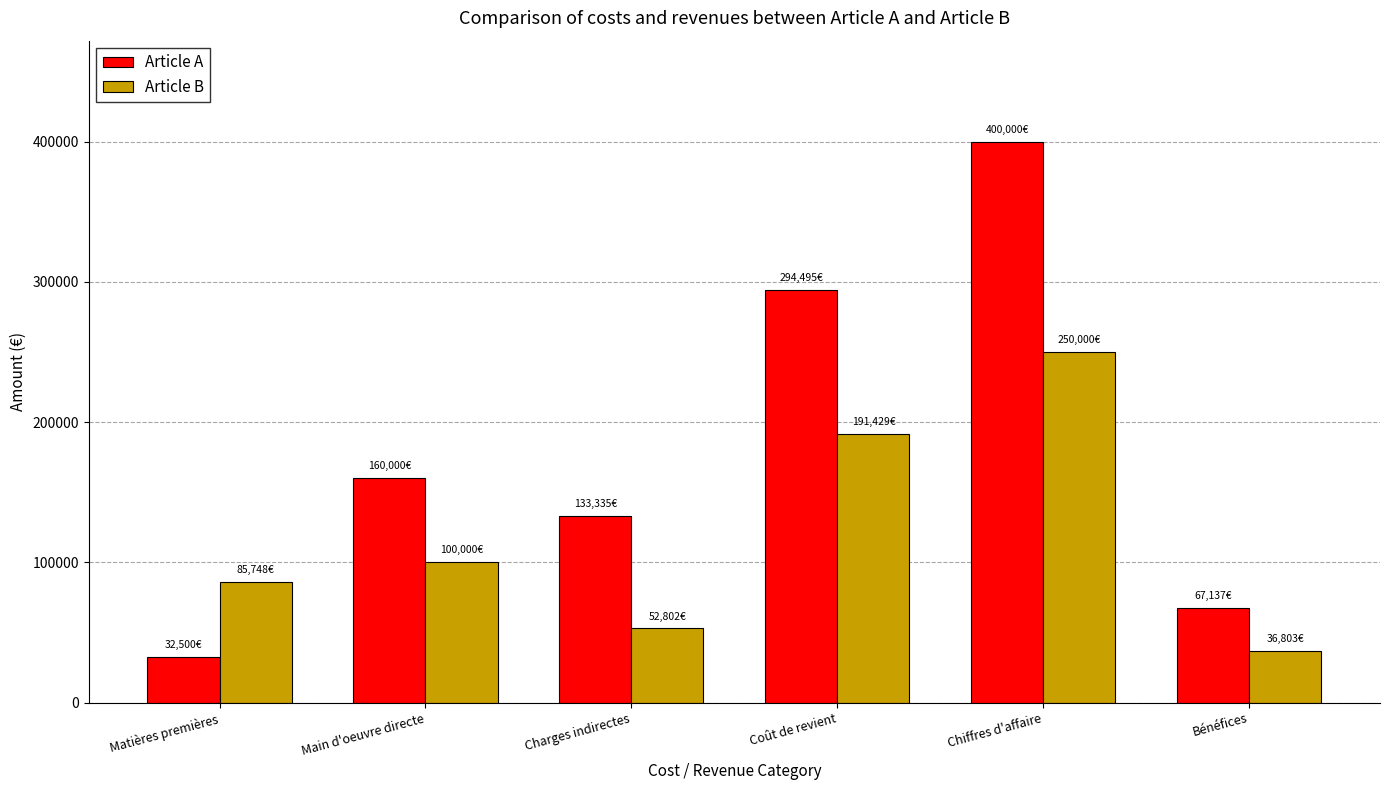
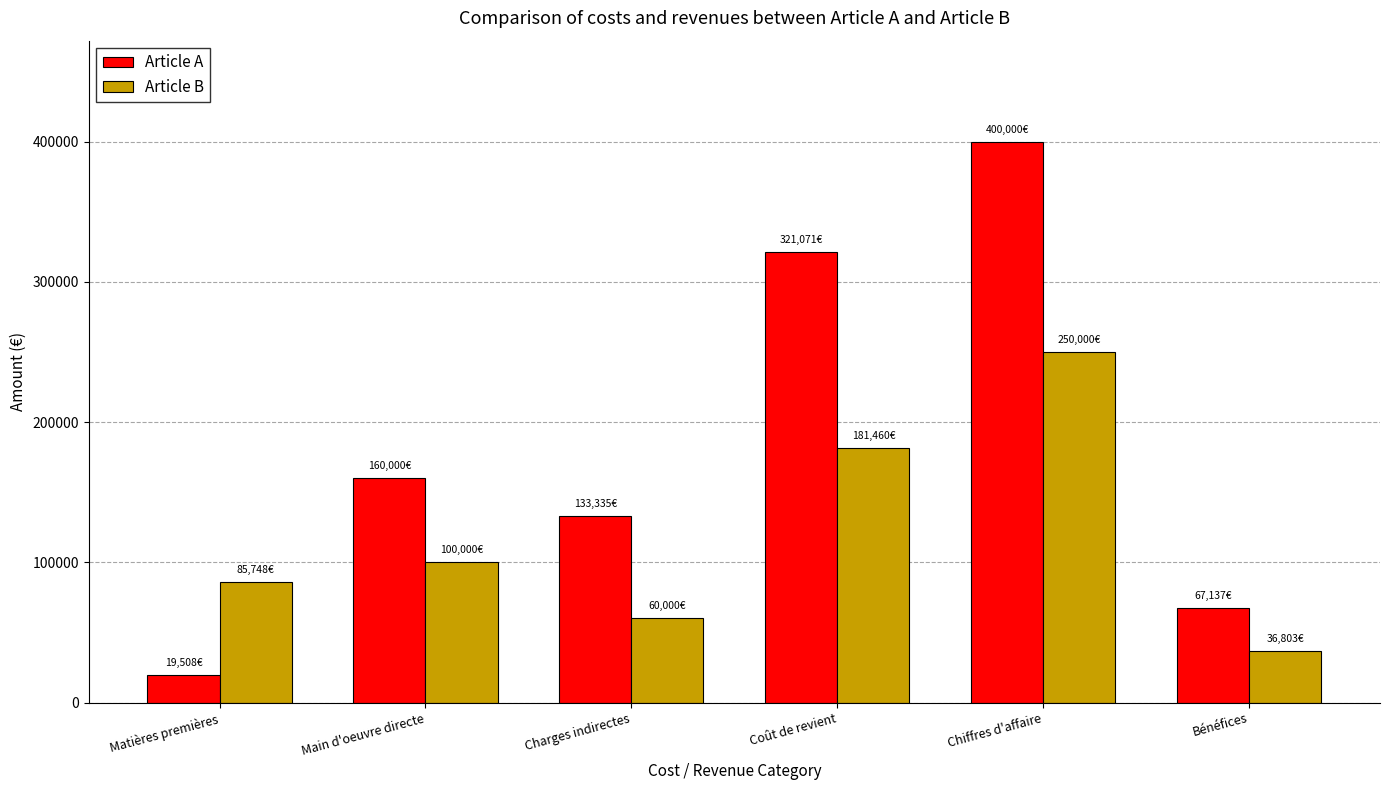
  {
    "Article A": {
-     "Matières premières": "32,500€",
+     "Matières premières": "19,508€",
      "Main d'oeuvre directe": "160,000€",
      "Charges indirectes": "133,335€",
-     "Coût de revient": "294,495€",
+     "Coût de revient": "321,071€",
      "Chiffres d'affaire": "400,000€",
      "Bénéfices": "67,137€"
    },
    "Article B": {
      "Matières premières": "85,748€",
      "Main d'oeuvre directe": "100,000€",
-     "Charges indirectes": "52,802€",
-     "Coût de revient": "191,429€",
+     "Charges indirectes": "60,000€",
+     "Coût de revient": "181,460€",
      "Chiffres d'affaire": "250,000€",
      "Bénéfices": "36,803€"
    }
  }
